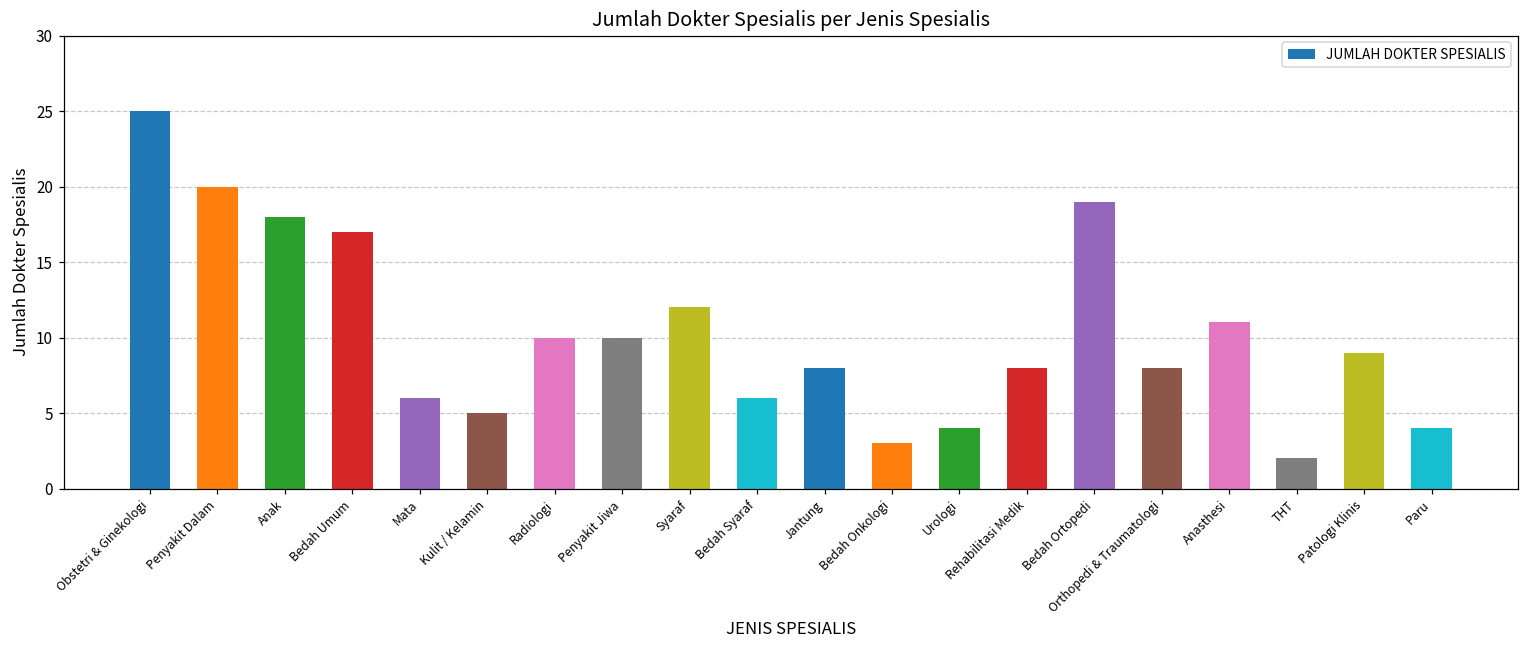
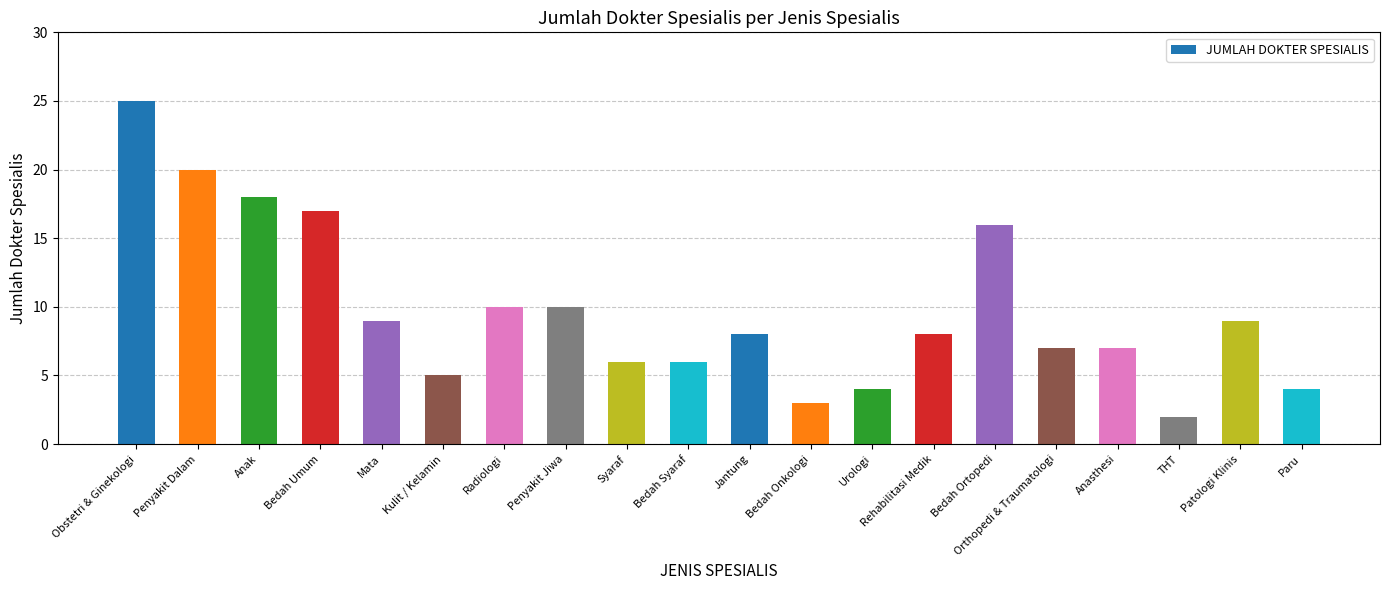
  {
    "Obstetri & Ginekologi": 25,
    "Penyakit Dalam": 20,
    "Anak": 18,
    "Bedah Umum": 17,
-   "Mata": 6,
+   "Mata": 9,
    "Kulit / Kelamin": 5,
    "Radiologi": 10,
    "Penyakit Jiwa": 10,
-   "Syaraf": 12,
+   "Syaraf": 6,
    "Bedah Syaraf": 6,
    "Jantung": 8,
    "Bedah Onkologi": 3,
    "Urologi": 4,
    "Rehabilitasi Medik": 8,
-   "Bedah Ortopedi": 19,
-   "Orthopedi & Traumatologi": 8,
-   "Anasthesi": 11,
+   "Bedah Ortopedi": 16,
+   "Orthopedi & Traumatologi": 7,
+   "Anasthesi": 7,
    "THT": 2,
    "Patologi Klinis": 9,
    "Paru": 4
  }
